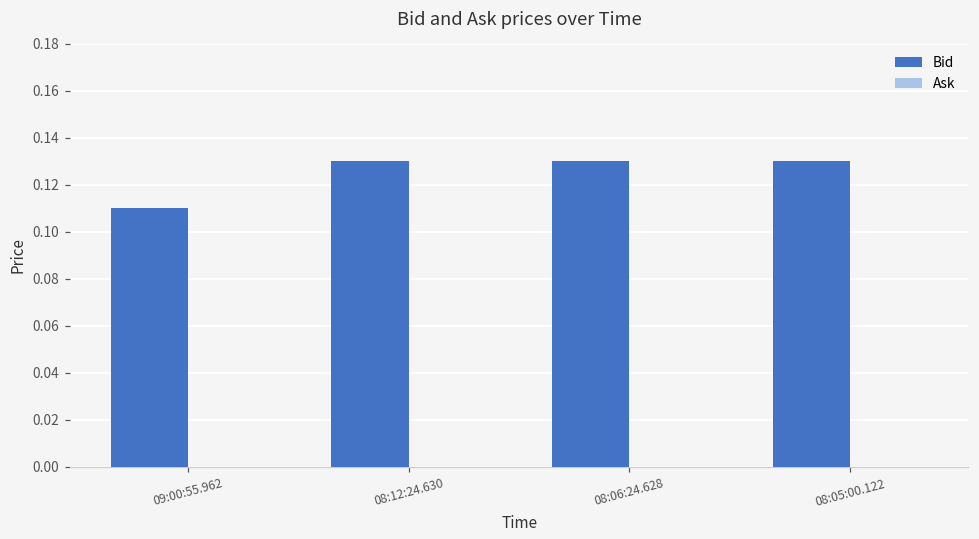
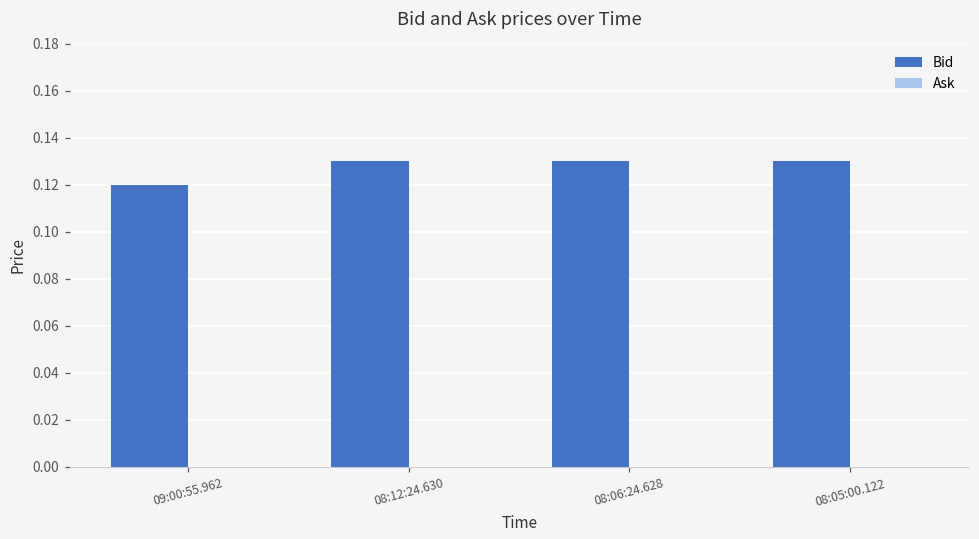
  {
    "Bid": {
-     "09:00:55.962": 0.11,
+     "09:00:55.962": 0.12,
      "08:12:24.630": 0.13,
      "08:06:24.628": 0.13,
      "08:05:00.122": 0.13
    },
    "Ask": {
      "09:00:55.962": 0.00,
      "08:12:24.630": 0.00,
      "08:06:24.628": 0.00,
      "08:05:00.122": 0.00
    }
  }
